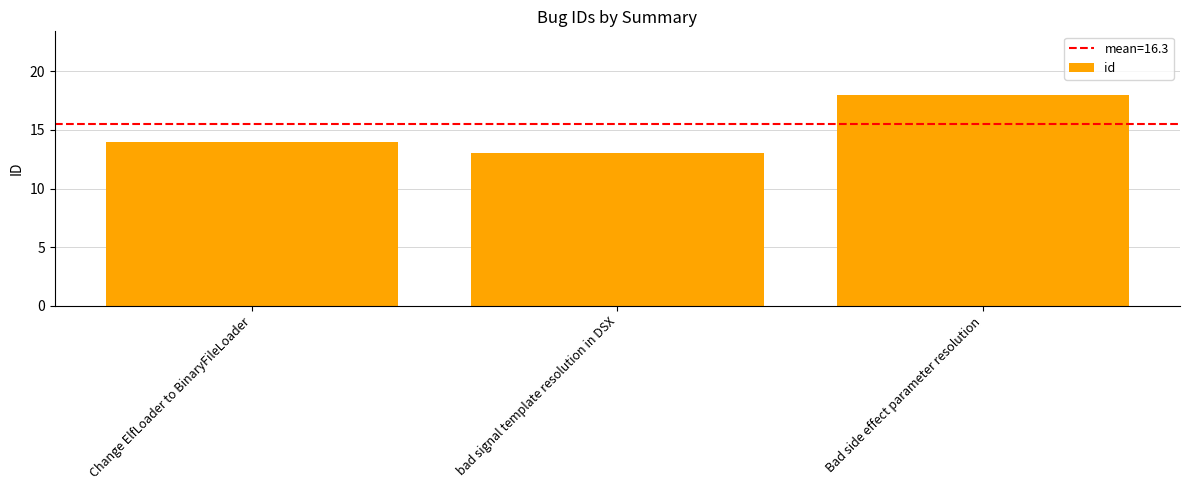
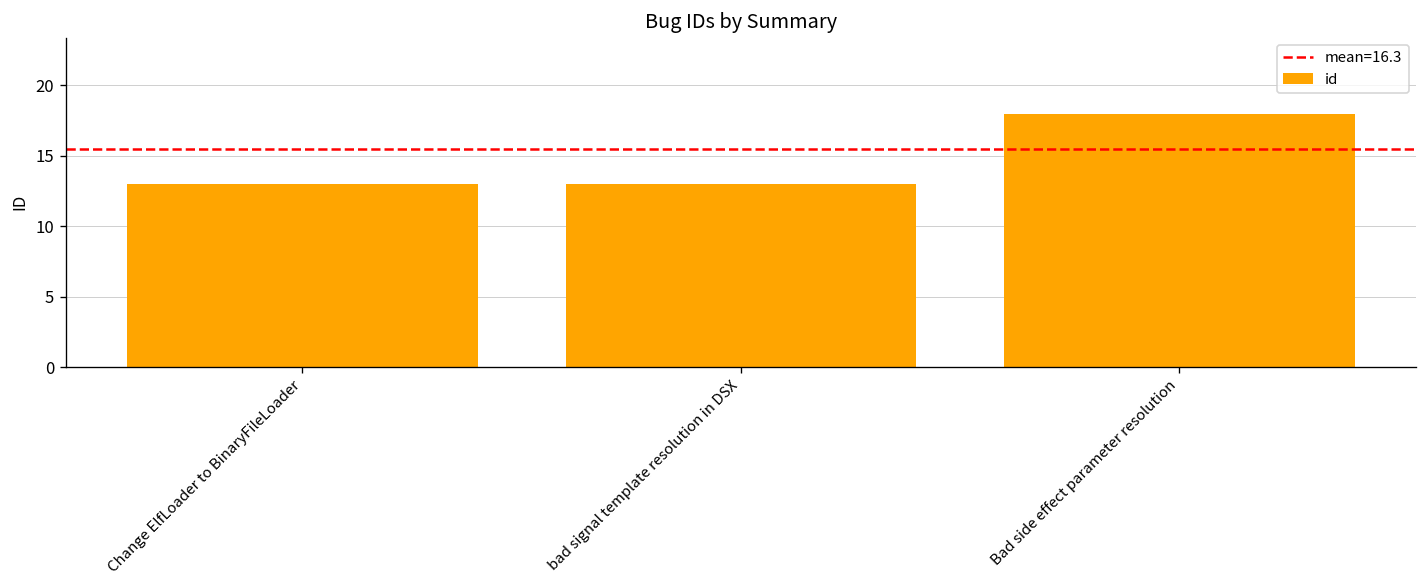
  {
-   "Change ElfLoader to BinaryFileLoader": 14,
+   "Change ElfLoader to BinaryFileLoader": 13,
    "bad signal template resolution in DSX": 13,
    "Bad side effect parameter resolution": 18
  }
